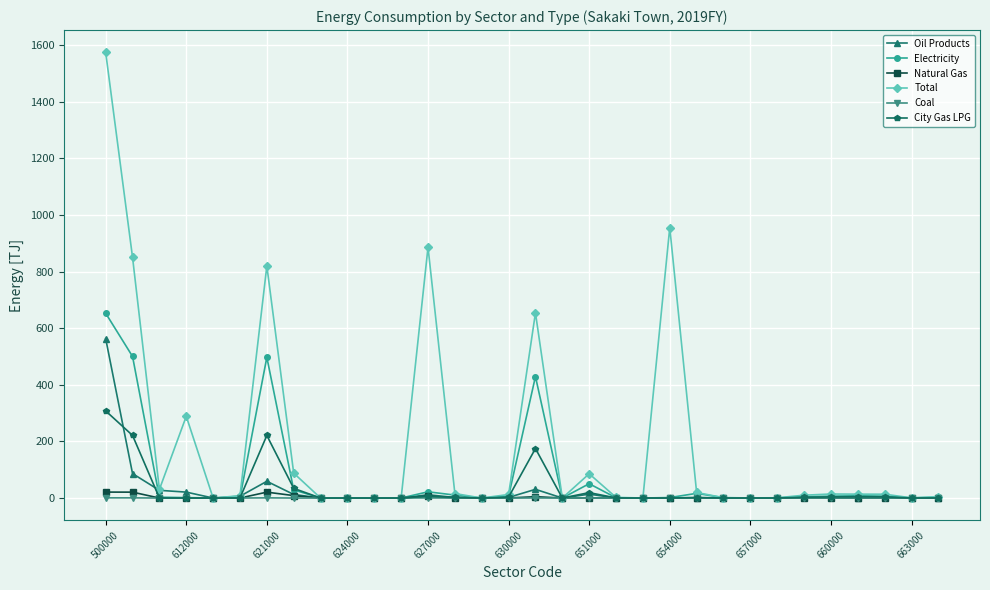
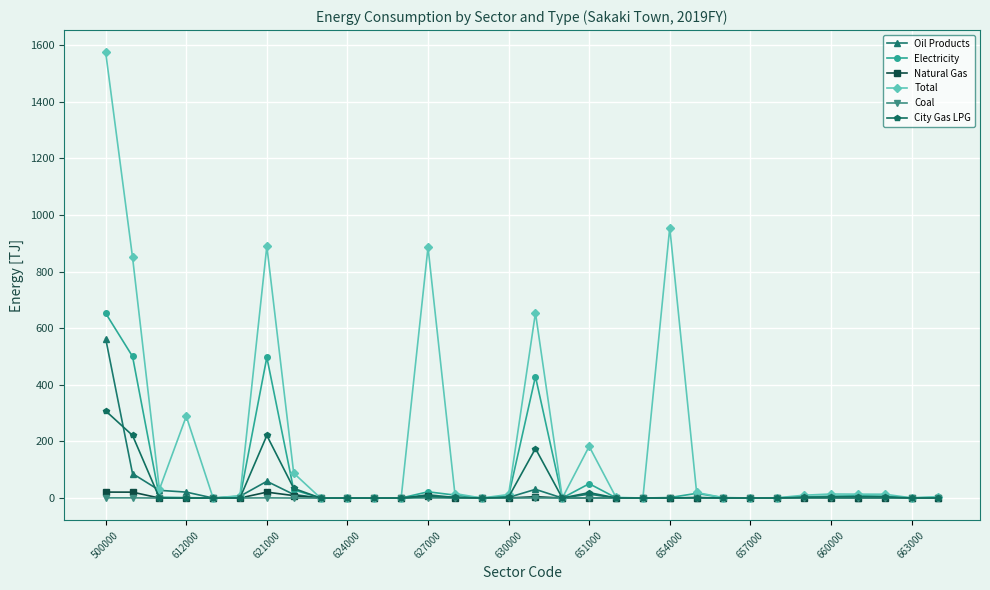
  {
    "Total": {
      "500000": 1570,
      "612000": 290,
-     "621000": 820,
+     "621000": 890,
      "627000": 890,
-     "651000": 90,
+     "651000": 180,
      "654000": 960
    }
  }
